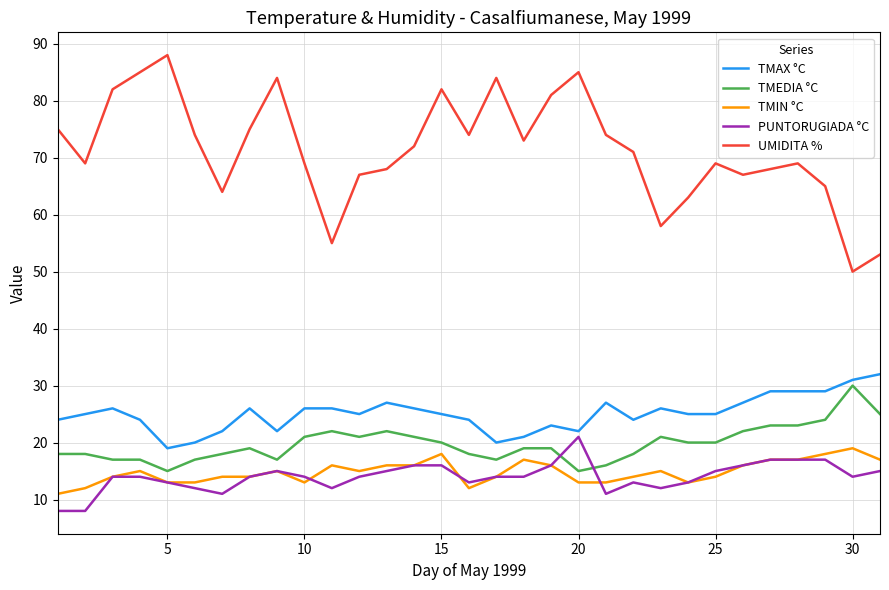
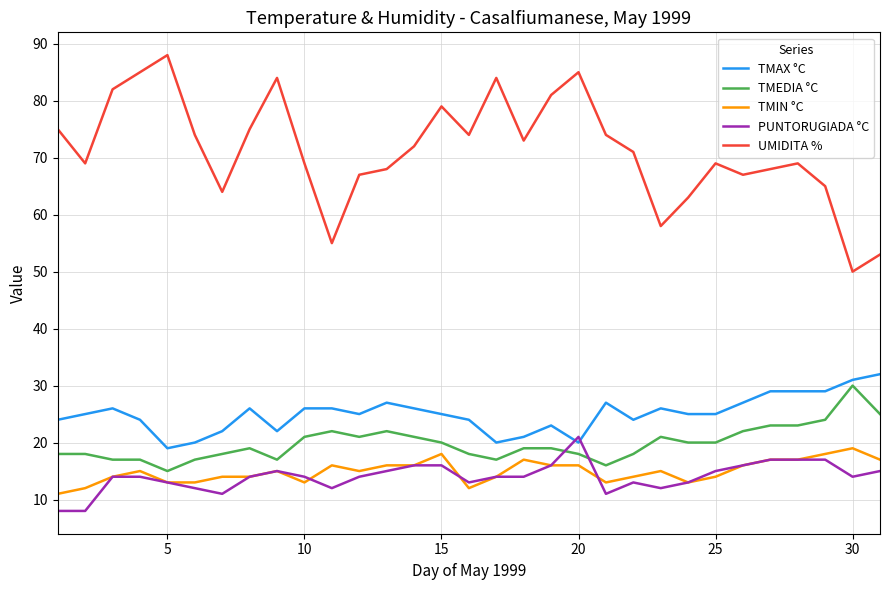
  {
    "TMAX °C": {
      "5": 19,
      "10": 26,
      "15": 25,
-     "20": 22,
+     "20": 20,
      "25": 25,
      "30": 31
    },
    "TMEDIA °C": {
      "5": 15,
      "10": 21,
      "15": 20,
-     "20": 15,
+     "20": 18,
      "25": 20,
      "30": 30
    },
    "TMIN °C": {
      "10": 13,
      "15": 18,
-     "20": 13,
+     "20": 16,
      "25": 14,
      "30": 19
    },
    "PUNTORUGIADA °C": {
      "10": 14,
      "15": 16,
      "20": 21,
      "25": 15,
      "30": 14
    },
    "UMIDITA %": {
      "5": 88,
      "10": 69,
-     "15": 82,
+     "15": 79,
      "20": 85,
      "25": 69,
      "30": 50
    }
  }
